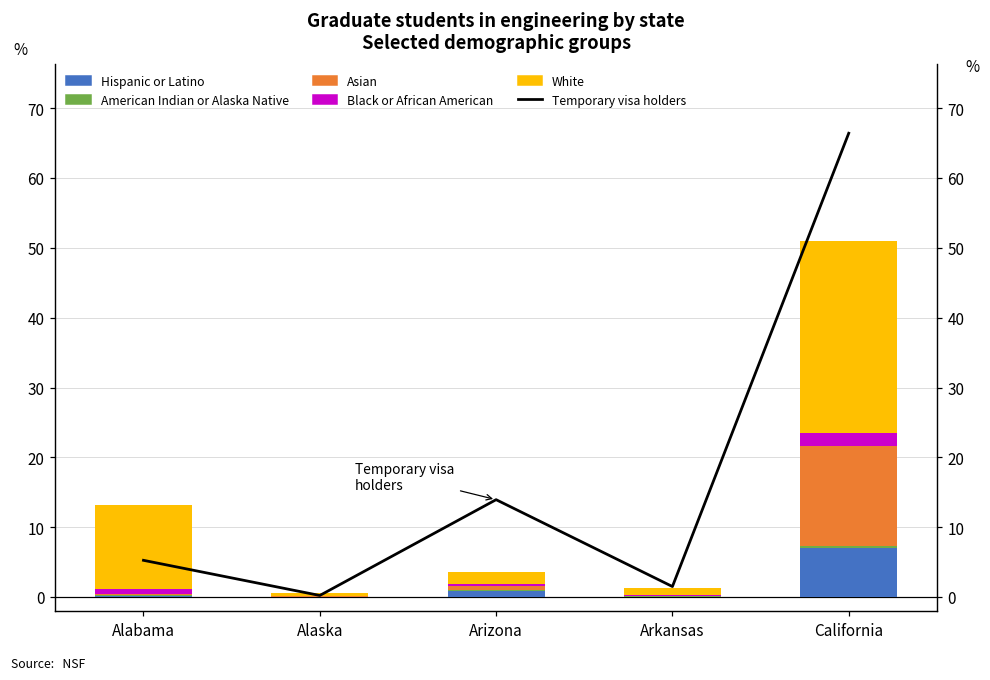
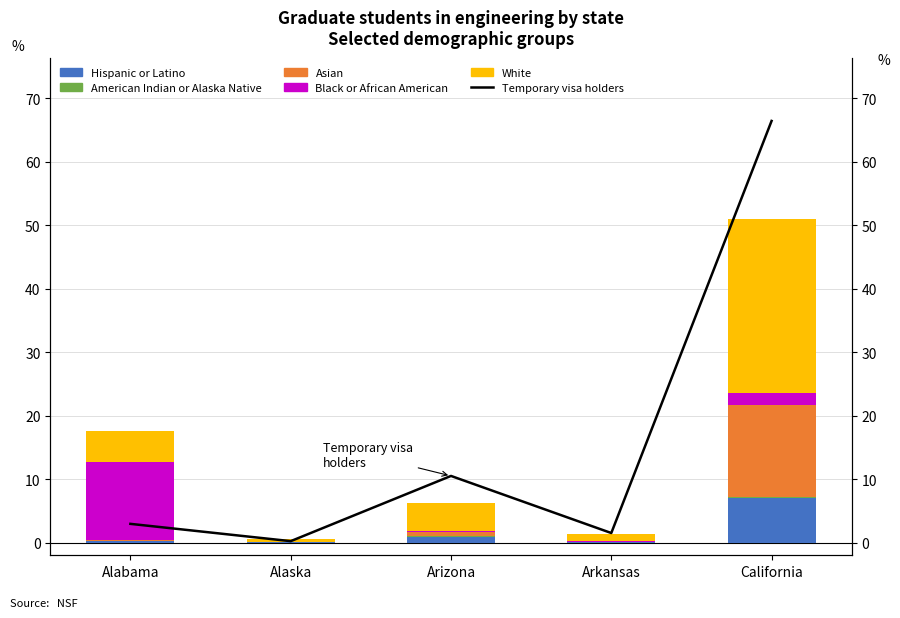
  {
    "Hispanic or Latino": {
      "Arizona": 1,
      "California": 7
    },
    "Asian": {
      "Arizona": 1,
      "California": 14
    },
    "Black or African American": {
-     "Alabama": 1,
+     "Alabama": 12,
      "California": 2
    },
    "White": {
-     "Alabama": 12,
+     "Alabama": 5,
      "Alaska": 0,
-     "Arizona": 2,
+     "Arizona": 4,
      "Arkansas": 1,
      "California": 27
    },
    "Temporary visa holders": {
-     "Alabama": 5,
+     "Alabama": 3,
      "Alaska": 0,
-     "Arizona": 14,
+     "Arizona": 11,
      "Arkansas": 2,
      "California": 66
    }
  }
